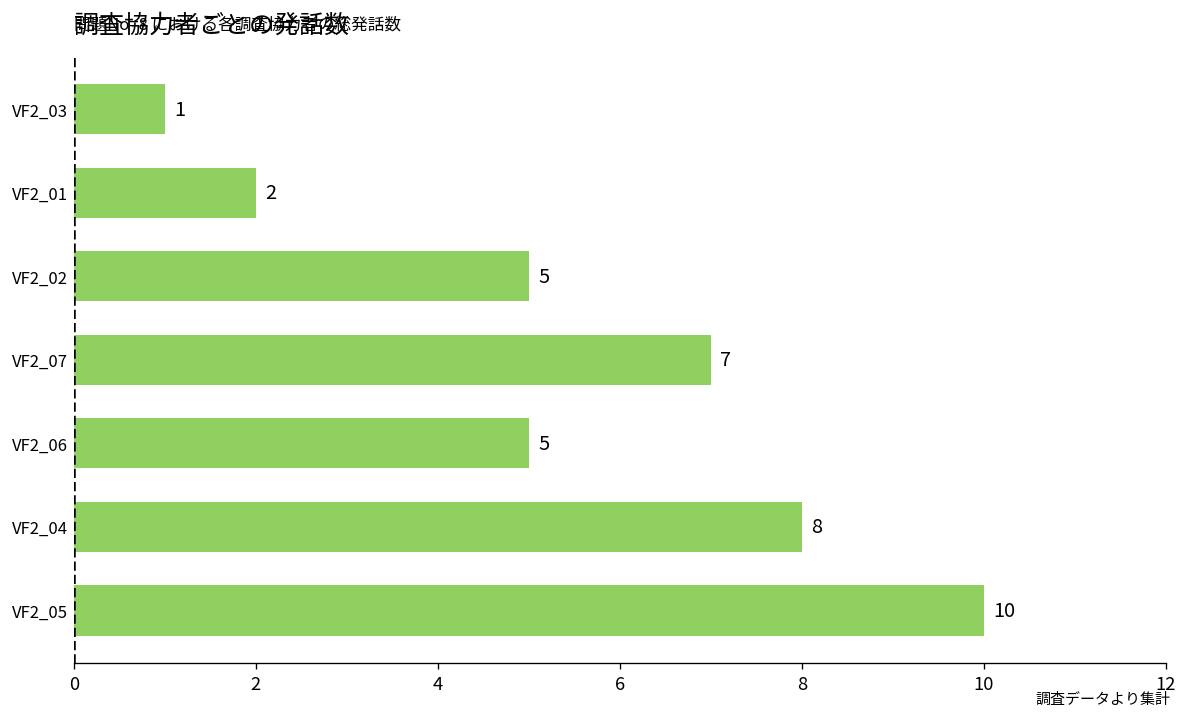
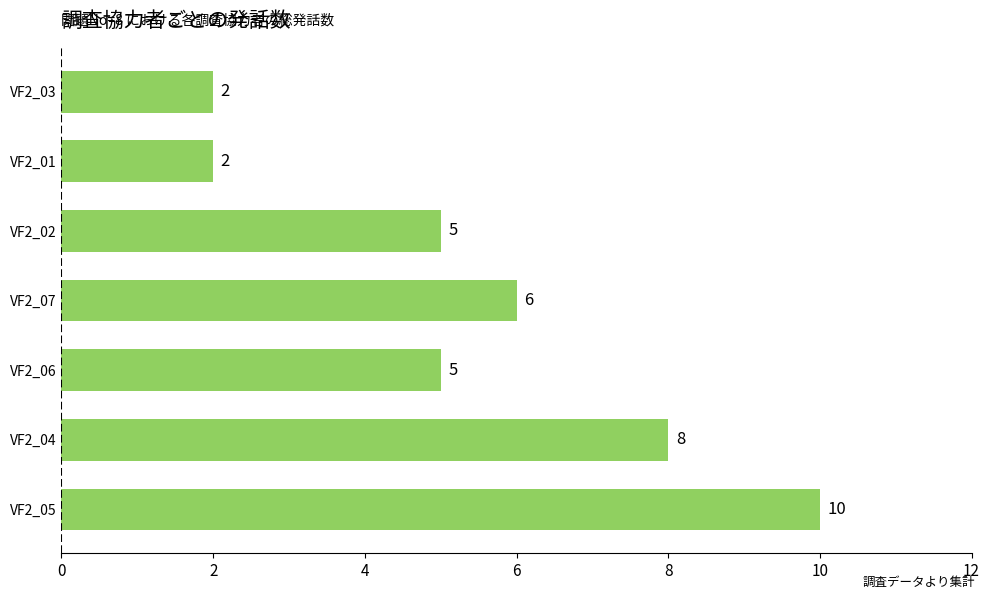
  {
-   "VF2_03": 1,
+   "VF2_03": 2,
    "VF2_01": 2,
    "VF2_02": 5,
-   "VF2_07": 7,
+   "VF2_07": 6,
    "VF2_06": 5,
    "VF2_04": 8,
    "VF2_05": 10
  }
